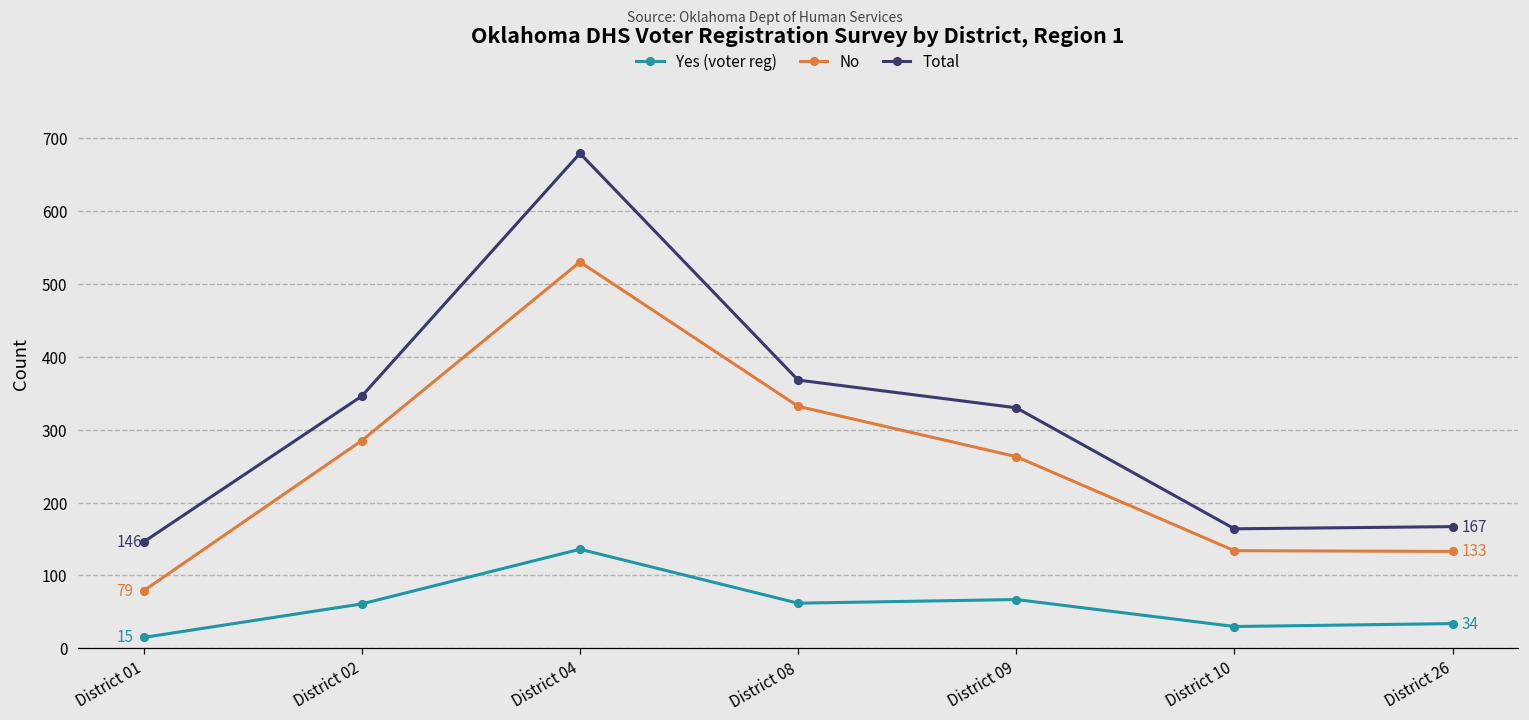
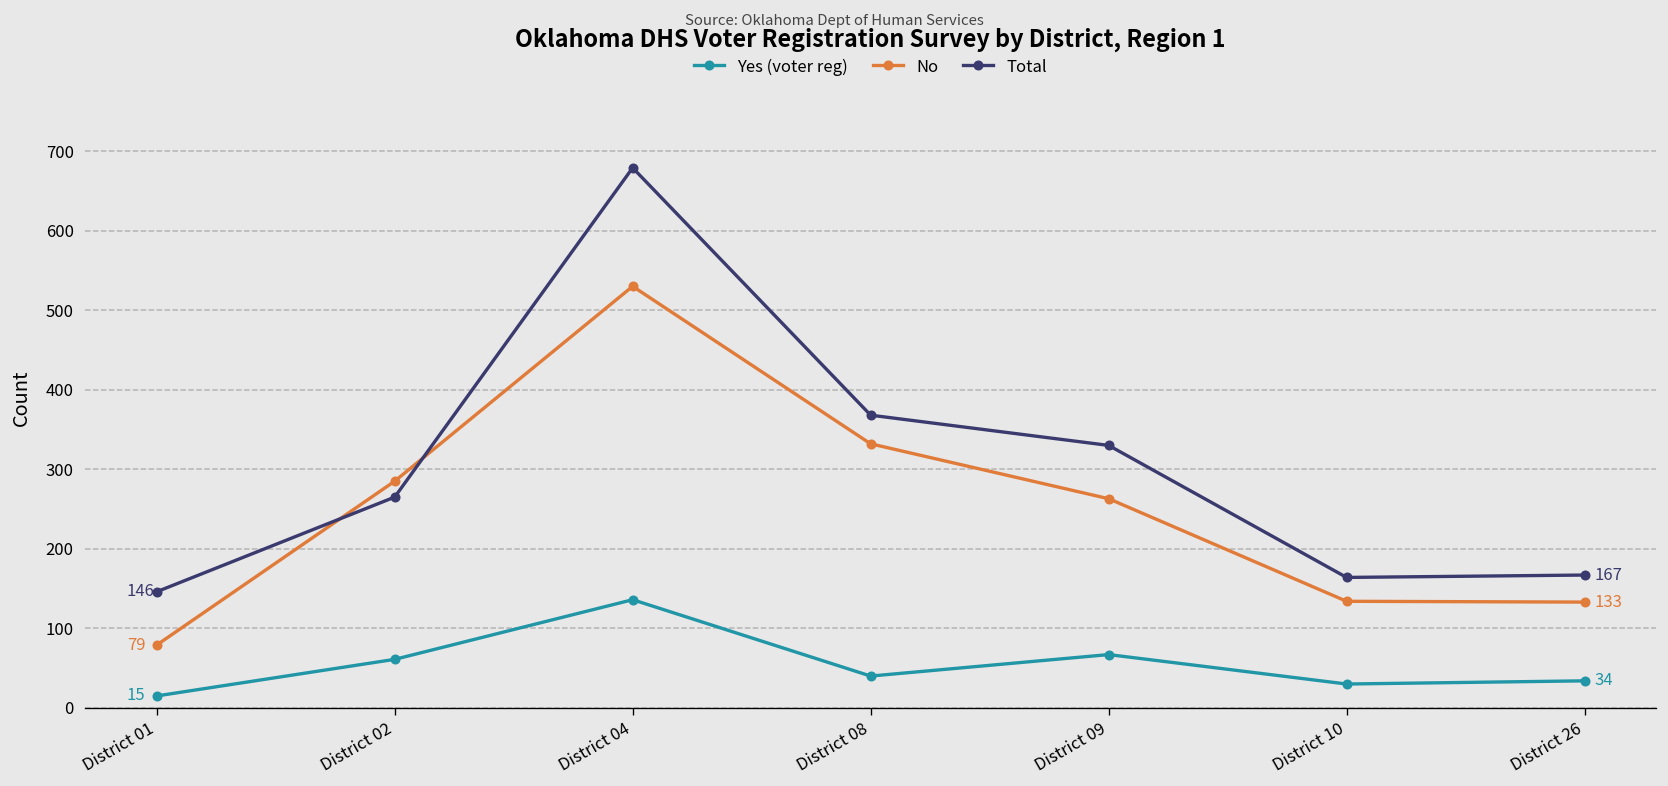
  {
    "Yes (voter reg)": {
      "District 02": 60,
      "District 04": 140,
-     "District 08": 60,
+     "District 08": 40,
      "District 09": 70,
      "District 10": 30
    },
    "No": {
      "District 01": 79,
      "District 26": 133
    },
    "Total": {
-     "District 02": 350,
+     "District 02": 270,
      "District 04": 680,
      "District 08": 370,
      "District 09": 330,
      "District 10": 160
    }
  }
